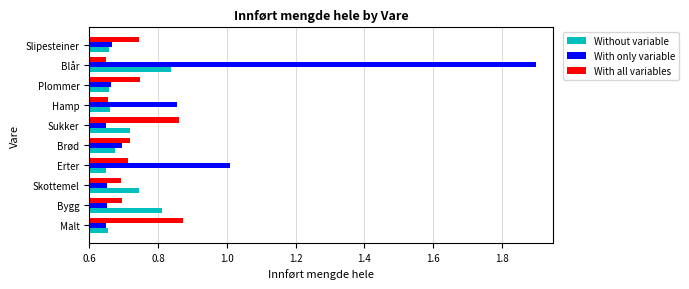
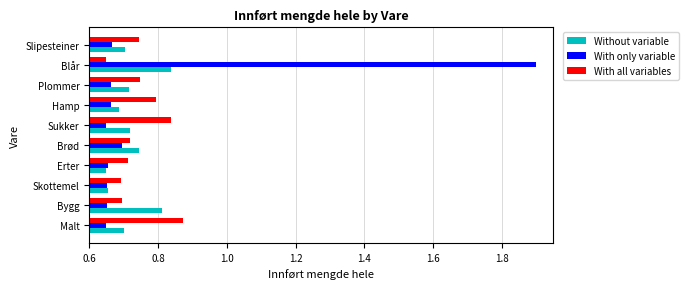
  {
    "Without variable": {
-     "Slipesteiner": 0.66,
+     "Slipesteiner": 0.70,
      "Blår": 0.84,
-     "Plommer": 0.66,
-     "Hamp": 0.66,
+     "Plommer": 0.72,
+     "Hamp": 0.69,
      "Sukker": 0.72,
-     "Brød": 0.68,
+     "Brød": 0.74,
      "Erter": 0.65,
-     "Skottemel": 0.74,
+     "Skottemel": 0.65,
      "Bygg": 0.81,
-     "Malt": 0.66
+     "Malt": 0.70
    },
    "With only variable": {
      "Slipesteiner": 0.67,
      "Blår": 1.90,
      "Plommer": 0.66,
-     "Hamp": 0.86,
+     "Hamp": 0.66,
      "Sukker": 0.65,
      "Brød": 0.70,
-     "Erter": 1.01,
+     "Erter": 0.65,
      "Skottemel": 0.65,
      "Bygg": 0.65,
      "Malt": 0.65
    },
    "With all variables": {
      "Slipesteiner": 0.75,
      "Blår": 0.65,
      "Plommer": 0.75,
-     "Hamp": 0.66,
-     "Sukker": 0.86,
+     "Hamp": 0.79,
+     "Sukker": 0.84,
      "Brød": 0.72,
      "Erter": 0.71,
      "Skottemel": 0.69,
      "Bygg": 0.70,
      "Malt": 0.87
    }
  }
